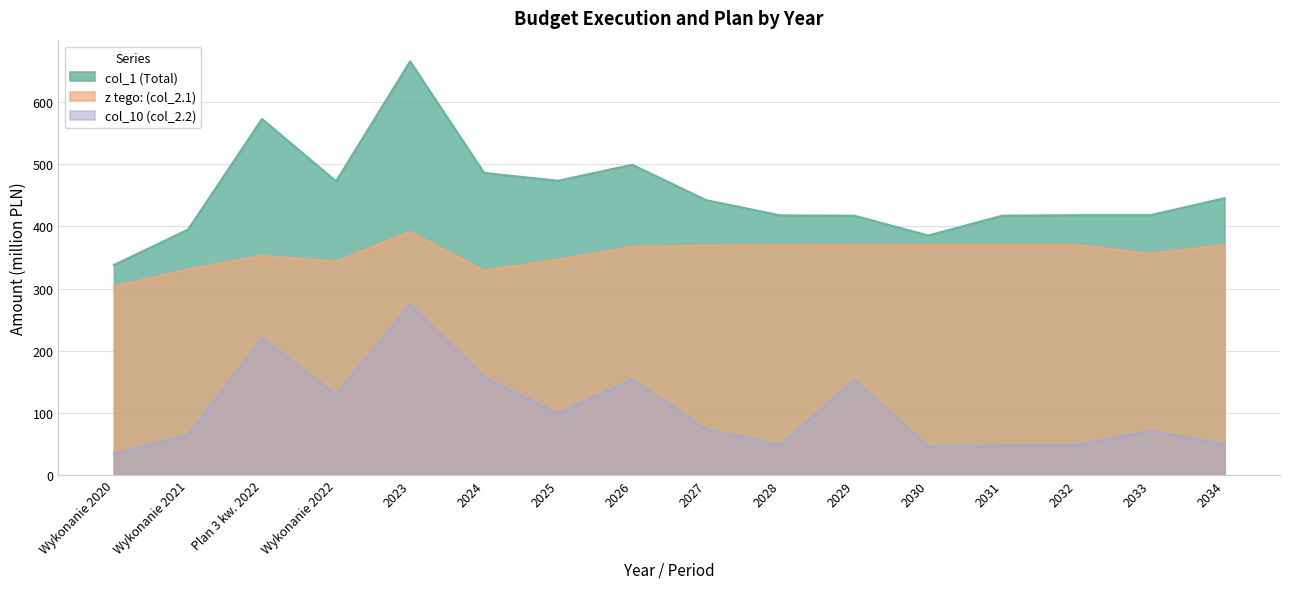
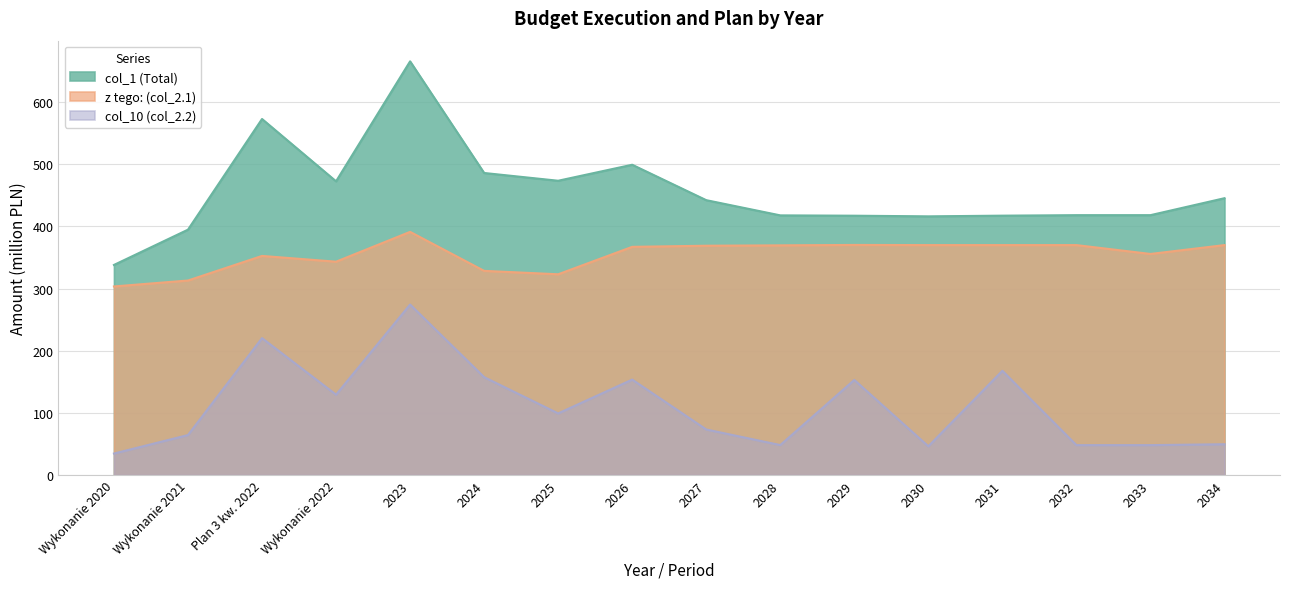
  {
    "col_1 (Total)": {
      "Wykonanie 2020": 340,
      "Wykonanie 2021": 390,
      "Plan 3 kw. 2022": 570,
      "Wykonanie 2022": 470,
      "2023": 670,
      "2024": 490,
      "2025": 470,
      "2026": 500,
      "2027": 440,
      "2028": 420,
      "2029": 420,
-     "2030": 390,
+     "2030": 420,
      "2031": 420,
      "2032": 420,
      "2033": 420,
      "2034": 450
    },
    "z tego: (col_2.1)": {
      "Wykonanie 2020": 300,
-     "Wykonanie 2021": 330,
+     "Wykonanie 2021": 310,
      "Plan 3 kw. 2022": 350,
      "Wykonanie 2022": 340,
      "2023": 390,
      "2024": 330,
-     "2025": 350,
+     "2025": 320,
      "2026": 370,
      "2027": 370,
      "2028": 370,
      "2029": 370,
      "2030": 370,
      "2031": 370,
      "2032": 370,
      "2033": 360,
      "2034": 370
    },
    "col_10 (col_2.2)": {
      "Wykonanie 2020": 30,
      "Wykonanie 2021": 60,
      "Plan 3 kw. 2022": 220,
      "Wykonanie 2022": 130,
      "2023": 270,
      "2024": 160,
      "2025": 100,
      "2026": 150,
      "2027": 70,
      "2028": 50,
      "2029": 150,
      "2030": 50,
-     "2031": 50,
+     "2031": 170,
      "2032": 50,
-     "2033": 70,
+     "2033": 50,
      "2034": 50
    }
  }
